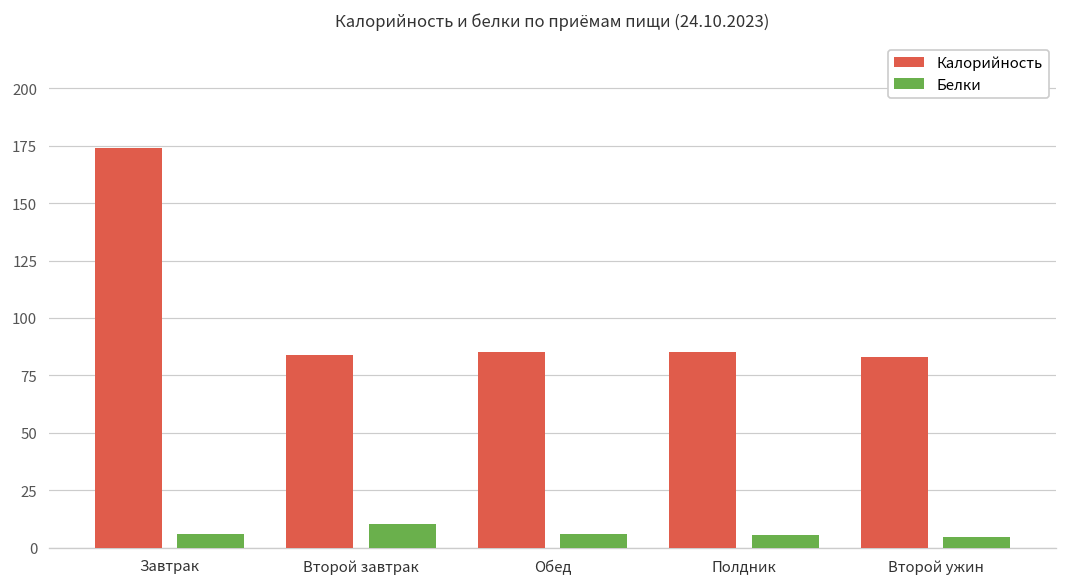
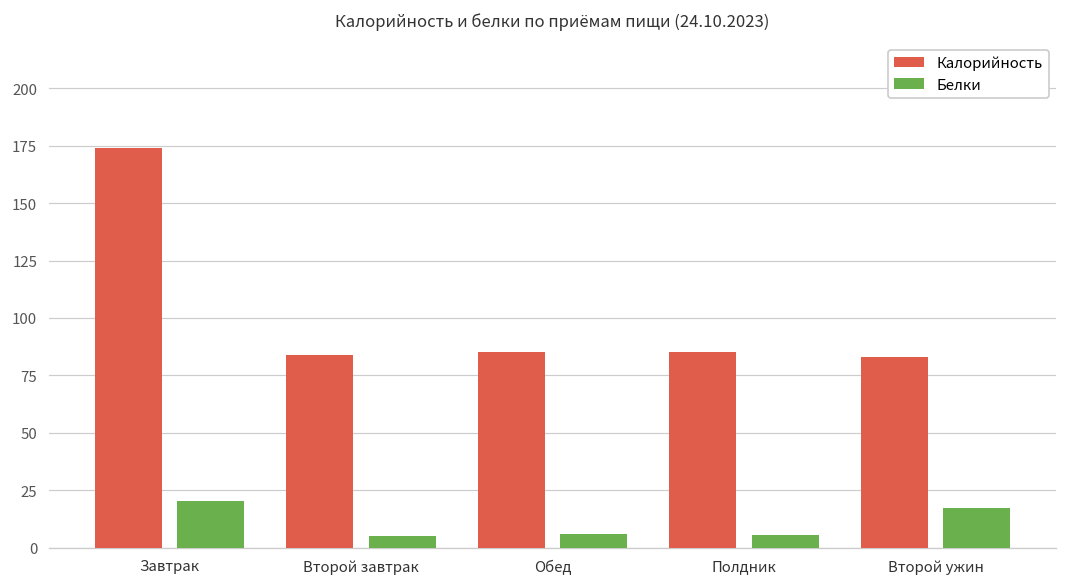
  {
    "Калорийность": {
      "Завтрак": 174,
      "Второй завтрак": 84,
      "Обед": 85,
      "Полдник": 85,
      "Второй ужин": 83
    },
    "Белки": {
-     "Завтрак": 6,
-     "Второй завтрак": 10,
+     "Завтрак": 20,
+     "Второй завтрак": 5,
      "Обед": 6,
      "Полдник": 5,
-     "Второй ужин": 5
+     "Второй ужин": 17
    }
  }
